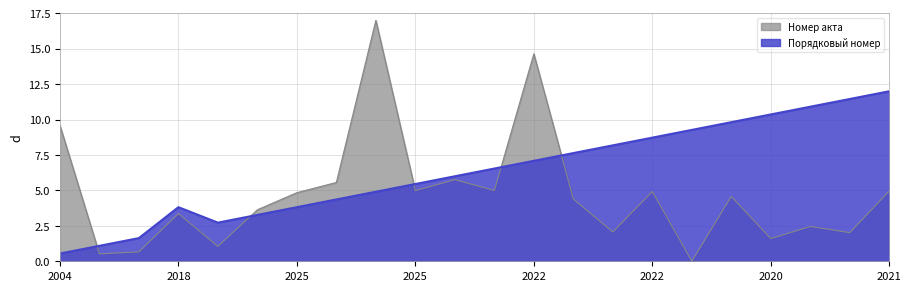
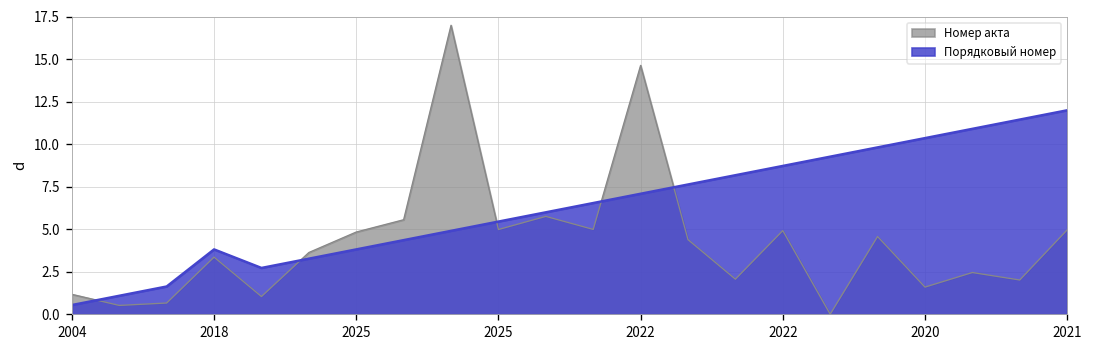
  {
    "Номер акта": {
-     "2004": 9.6,
+     "2004": 1.2,
      "2018": 3.4
    },
    "Порядковый номер": {
      "2004": 0.5,
      "2018": 3.8
    }
  }
